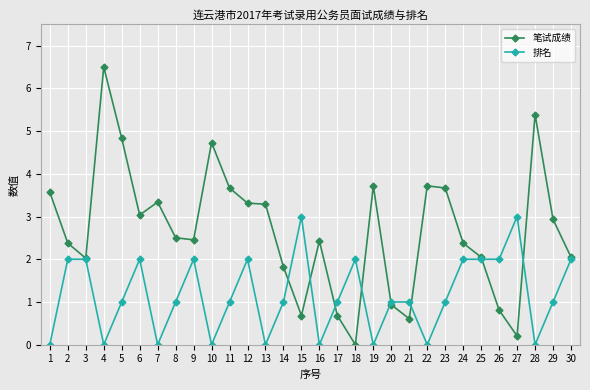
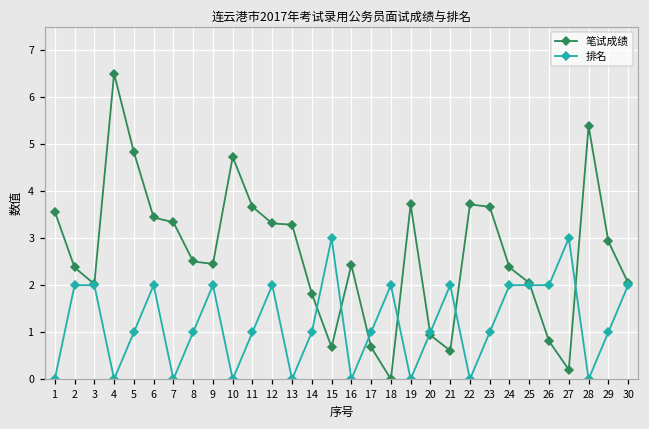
  {
    "笔试成绩": {
      "1": 3.6,
      "2": 2.4,
      "4": 6.5,
      "5": 4.8,
-     "6": 3.0,
+     "6": 3.4,
      "7": 3.3,
      "8": 2.5,
      "9": 2.5,
      "10": 4.7,
      "11": 3.7,
      "12": 3.3,
      "13": 3.3,
      "14": 1.8,
      "15": 0.7,
      "16": 2.4,
      "17": 0.7,
      "18": 0.0,
      "19": 3.7,
      "20": 0.9,
      "21": 0.6,
      "22": 3.7,
      "23": 3.7,
      "24": 2.4,
      "26": 0.8,
      "27": 0.2,
      "28": 5.4,
      "29": 2.9
    },
    "排名": {
      "1": 0.0,
      "2": 2.0,
      "4": 0.0,
      "5": 1.0,
      "6": 2.0,
      "7": 0.0,
      "8": 1.0,
      "9": 2.0,
      "10": 0.0,
      "11": 1.0,
      "12": 2.0,
      "13": 0.0,
      "14": 1.0,
      "15": 3.0,
      "16": 0.0,
      "17": 1.0,
      "18": 2.0,
      "19": 0.0,
      "20": 1.0,
-     "21": 1.0,
+     "21": 2.0,
      "22": 0.0,
      "23": 1.0,
      "24": 2.0,
      "26": 2.0,
      "27": 3.0,
      "28": 0.0,
      "29": 1.0
    }
  }
